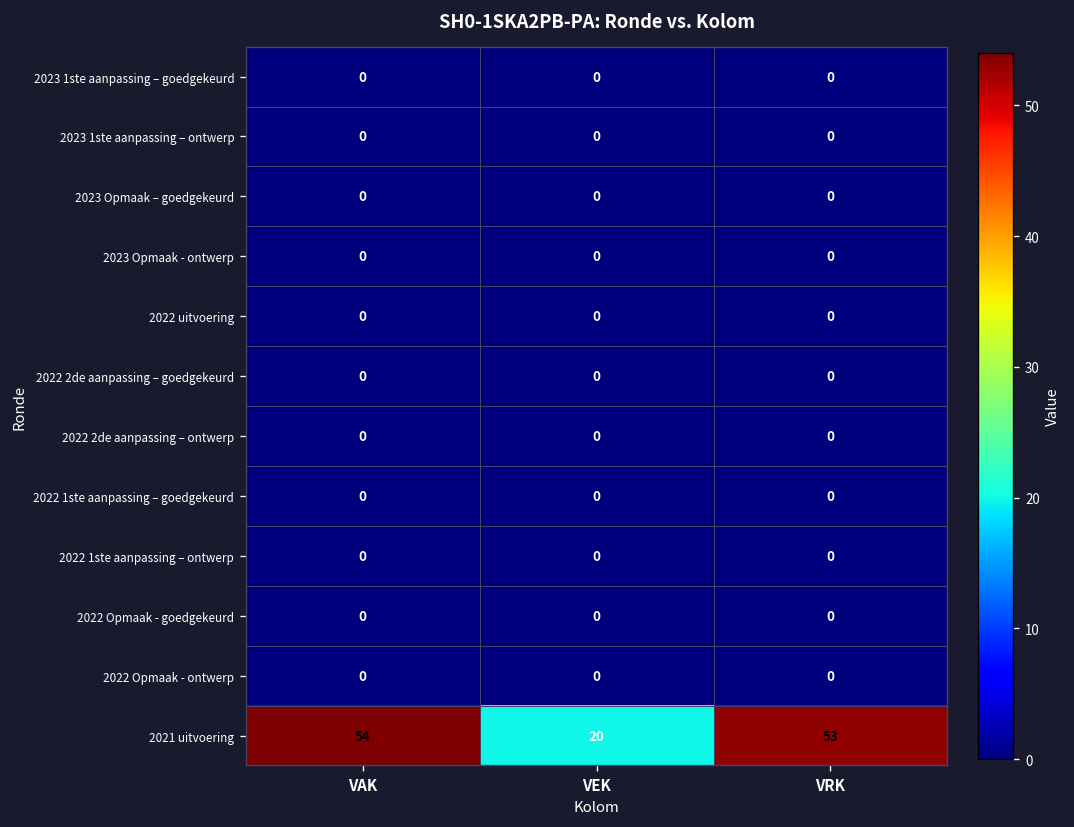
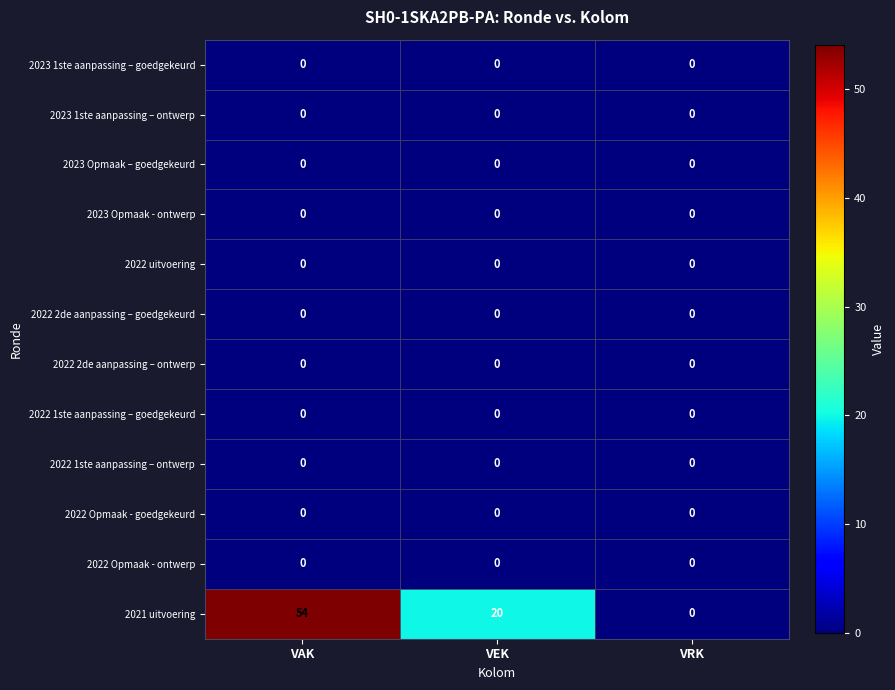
  {
    "2023 1ste aanpassing – goedgekeurd": {
      "VAK": 0,
      "VEK": 0,
      "VRK": 0
    },
    "2023 1ste aanpassing – ontwerp": {
      "VAK": 0,
      "VEK": 0,
      "VRK": 0
    },
    "2023 Opmaak – goedgekeurd": {
      "VAK": 0,
      "VEK": 0,
      "VRK": 0
    },
    "2023 Opmaak - ontwerp": {
      "VAK": 0,
      "VEK": 0,
      "VRK": 0
    },
    "2022 uitvoering": {
      "VAK": 0,
      "VEK": 0,
      "VRK": 0
    },
    "2022 2de aanpassing – goedgekeurd": {
      "VAK": 0,
      "VEK": 0,
      "VRK": 0
    },
    "2022 2de aanpassing – ontwerp": {
      "VAK": 0,
      "VEK": 0,
      "VRK": 0
    },
    "2022 1ste aanpassing – goedgekeurd": {
      "VAK": 0,
      "VEK": 0,
      "VRK": 0
    },
    "2022 1ste aanpassing – ontwerp": {
      "VAK": 0,
      "VEK": 0,
      "VRK": 0
    },
    "2022 Opmaak - goedgekeurd": {
      "VAK": 0,
      "VEK": 0,
      "VRK": 0
    },
    "2022 Opmaak - ontwerp": {
      "VAK": 0,
      "VEK": 0,
      "VRK": 0
    },
    "2021 uitvoering": {
      "VAK": 54,
      "VEK": 20,
-     "VRK": 53
+     "VRK": 0
    }
  }
